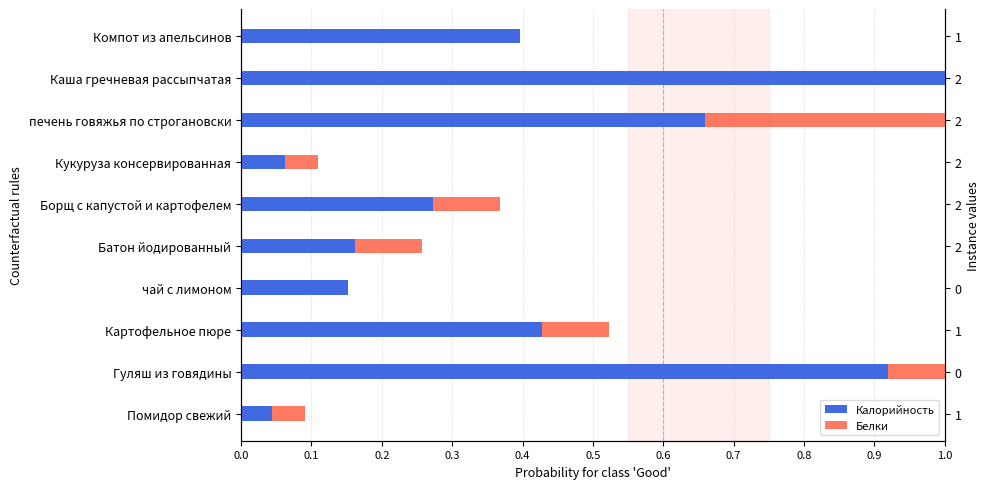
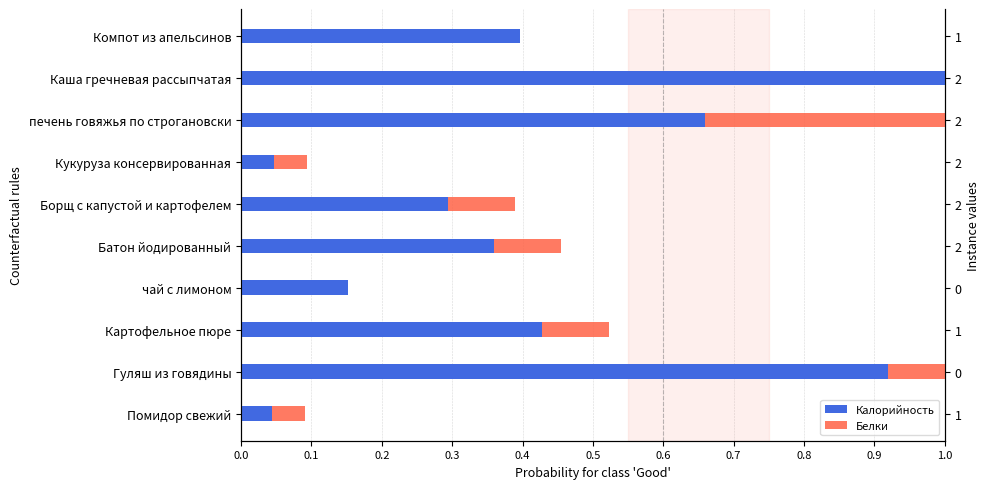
  {
    "Калорийность": {
      "Компот из апельсинов": 0.40,
      "Каша гречневая рассыпчатая": 1.00,
      "печень говяжья по строгановски": 0.66,
-     "Кукуруза консервированная": 0.06,
-     "Борщ с капустой и картофелем": 0.27,
-     "Батон йодированный": 0.16,
+     "Кукуруза консервированная": 0.05,
+     "Борщ с капустой и картофелем": 0.29,
+     "Батон йодированный": 0.36,
      "чай с лимоном": 0.15,
      "Картофельное пюре": 0.43,
      "Гуляш из говядины": 0.92,
      "Помидор свежий": 0.04
    },
    "Белки": {
      "Компот из апельсинов": 0.00,
      "Кукуруза консервированная": 0.05,
      "Борщ с капустой и картофелем": 0.10,
      "Батон йодированный": 0.10,
      "чай с лимоном": 0.00,
      "Картофельное пюре": 0.10,
      "Помидор свежий": 0.05
    }
  }
